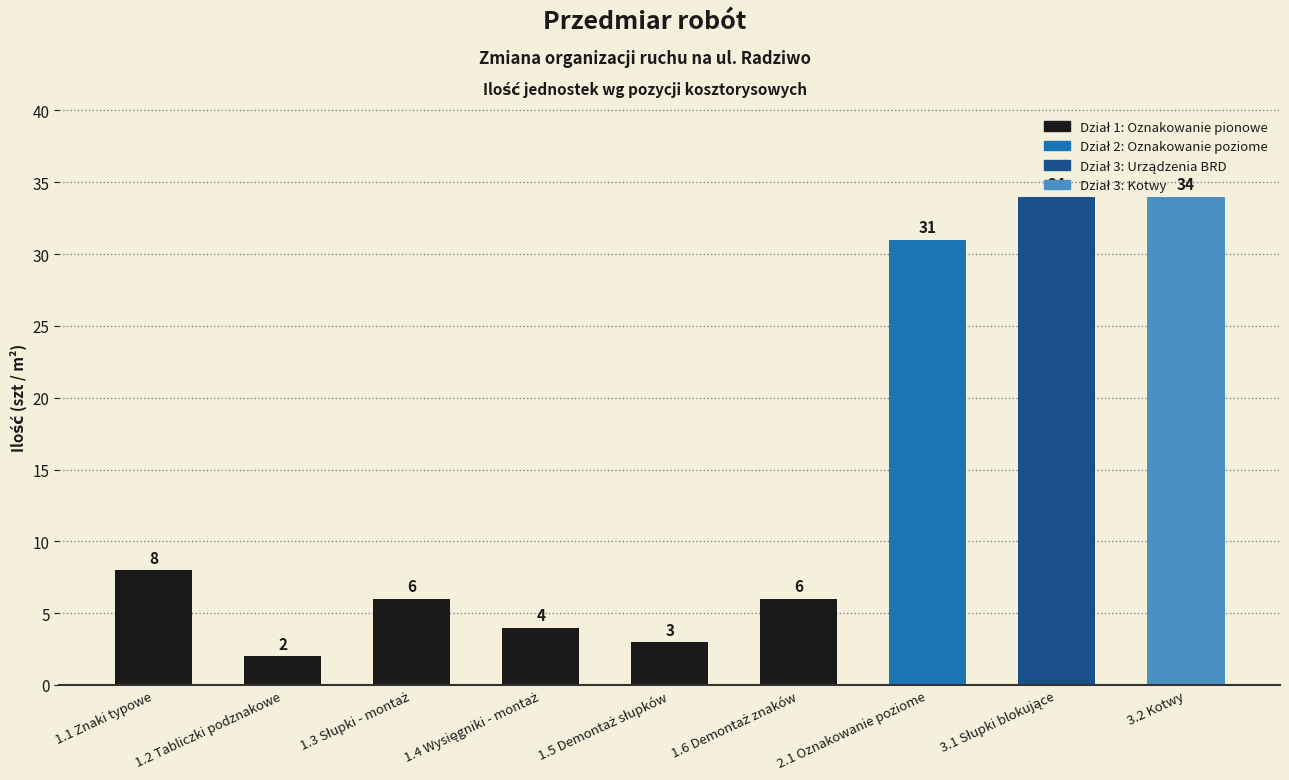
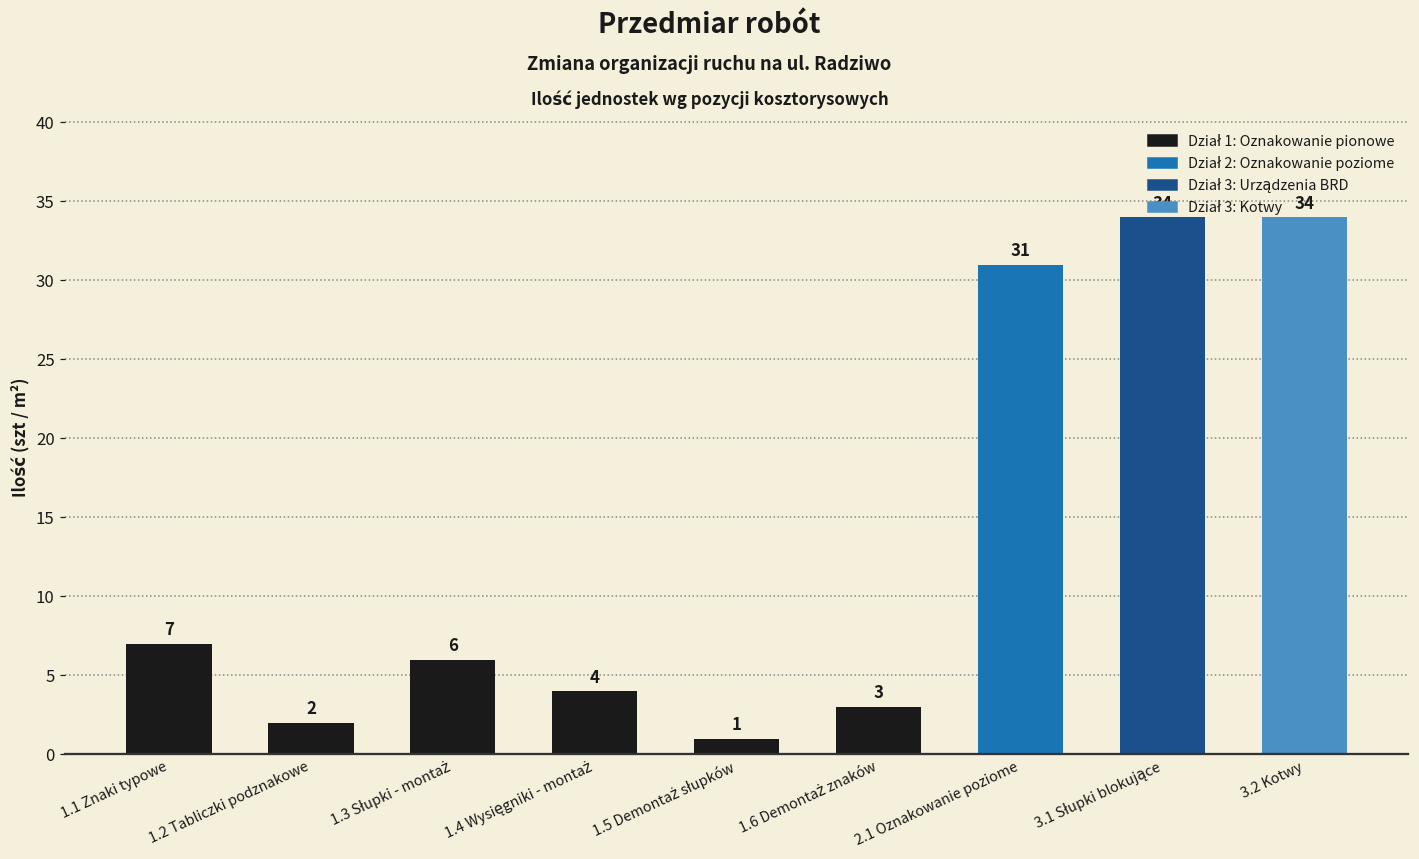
  {
-   "1.1 Znaki typowe": 8,
+   "1.1 Znaki typowe": 7,
    "1.2 Tabliczki podznakowe": 2,
    "1.3 Słupki - montaż": 6,
    "1.4 Wysięgniki - montaż": 4,
-   "1.5 Demontaż słupków": 3,
-   "1.6 Demontaż znaków": 6,
+   "1.5 Demontaż słupków": 1,
+   "1.6 Demontaż znaków": 3,
    "2.1 Oznakowanie poziome": 31,
    "3.1 Słupki blokujące": 34,
    "3.2 Kotwy": 34
  }
